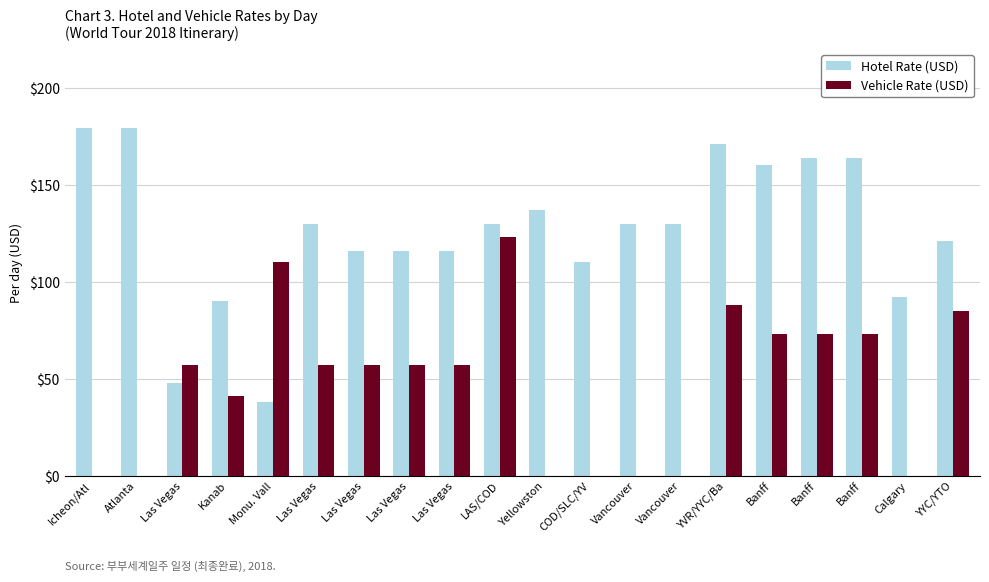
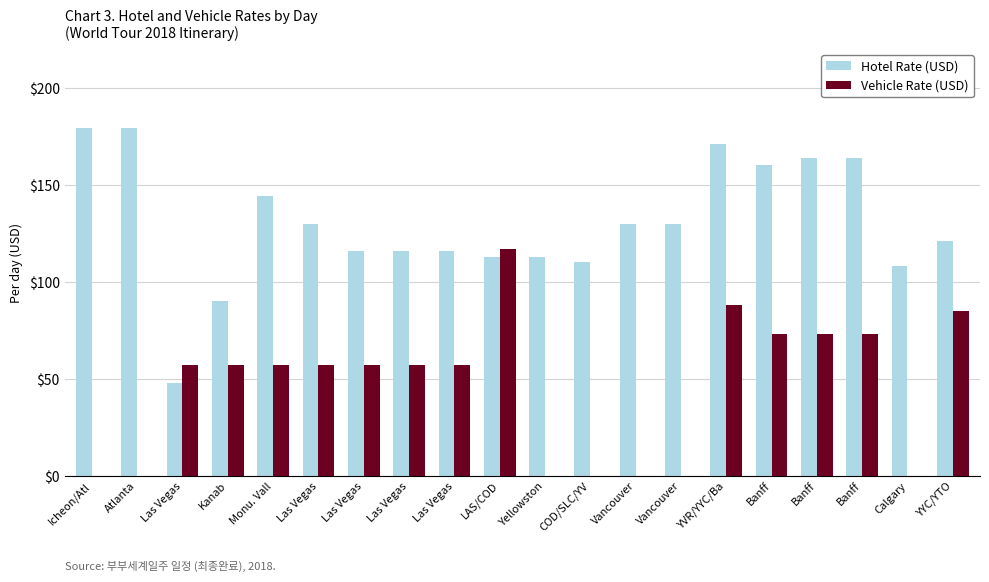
  {
    "Hotel Rate (USD)": {
      "Icheon/Atl": "$179",
      "Atlanta": "$179",
      "Kanab": "$90",
-     "Monu. Vall": "$38",
-     "LAS/COD": "$130",
-     "Yellowston": "$137",
+     "Monu. Vall": "$144",
+     "LAS/COD": "$113",
+     "Yellowston": "$113",
      "COD/SLC/YV": "$110",
      "YVR/YYC/Ba": "$171",
-     "Calgary": "$92",
+     "Calgary": "$108",
      "YYC/YTO": "$121"
    },
    "Vehicle Rate (USD)": {
      "Icheon/Atl": "$0",
      "Atlanta": "$0",
-     "Kanab": "$41",
-     "Monu. Vall": "$110",
-     "LAS/COD": "$123",
+     "Kanab": "$57",
+     "Monu. Vall": "$57",
+     "LAS/COD": "$117",
      "Yellowston": "$0",
      "COD/SLC/YV": "$0",
      "YVR/YYC/Ba": "$88",
      "Calgary": "$0",
      "YYC/YTO": "$85"
    }
  }
